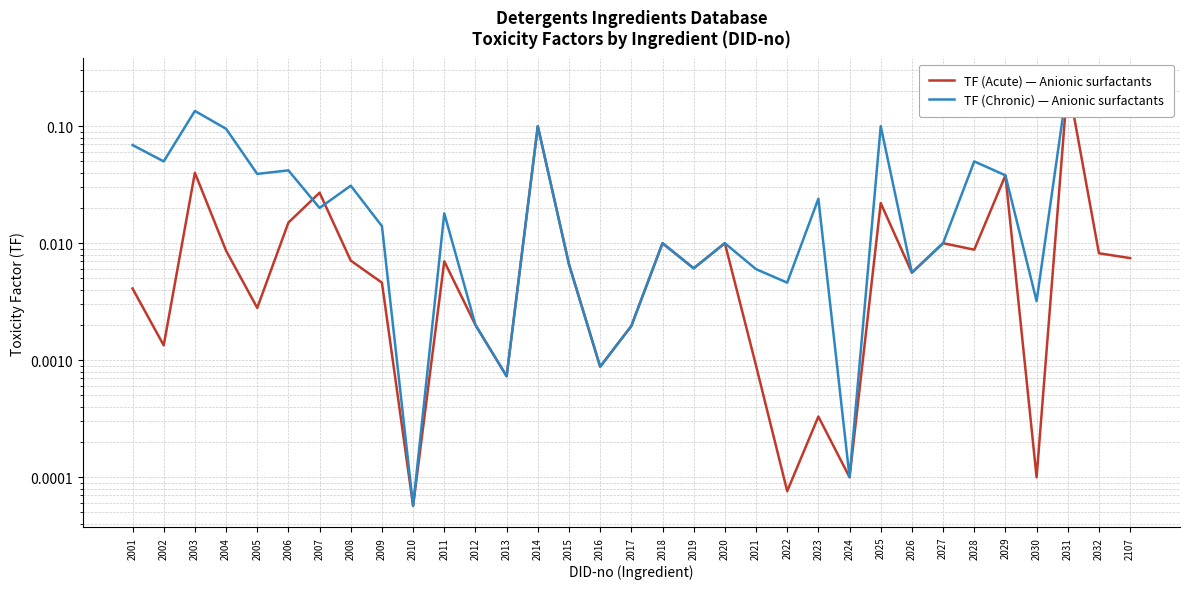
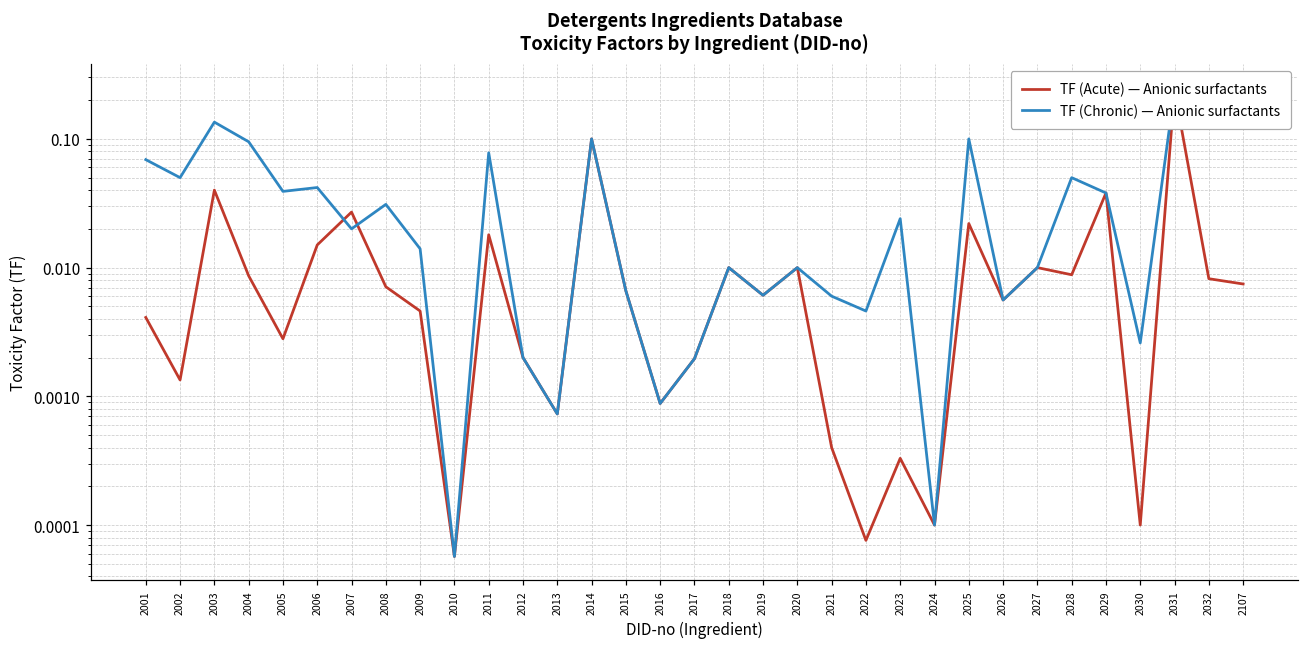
  {
    "TF (Acute) — Anionic surfactants": {
      "2001": 0.0041,
      "2002": 0.0013,
      "2003": 0.040,
      "2004": 0.009,
      "2005": 0.0028,
      "2006": 0.015,
      "2007": 0.027,
      "2008": 0.007,
      "2009": 0.0046,
-     "2011": 0.007,
-     "2021": 0.0009,
+     "2011": 0.018,
+     "2021": 0.0004,
      "2022": 0.00008,
      "2023": 0.00033,
      "2025": 0.022,
      "2028": 0.009,
      "2030": 0.0001,
      "2032": 0.008,
      "2107": 0.007
    },
    "TF (Chronic) — Anionic surfactants": {
      "2001": 0.07,
      "2002": 0.050,
      "2003": 0.14,
      "2004": 0.10,
      "2005": 0.039,
      "2006": 0.042,
      "2007": 0.020,
      "2008": 0.031,
      "2009": 0.014,
-     "2011": 0.018,
+     "2011": 0.08,
      "2021": 0.006,
      "2022": 0.0046,
      "2023": 0.024,
      "2025": 0.10,
      "2028": 0.050,
-     "2030": 0.0032
+     "2030": 0.0026
    }
  }
